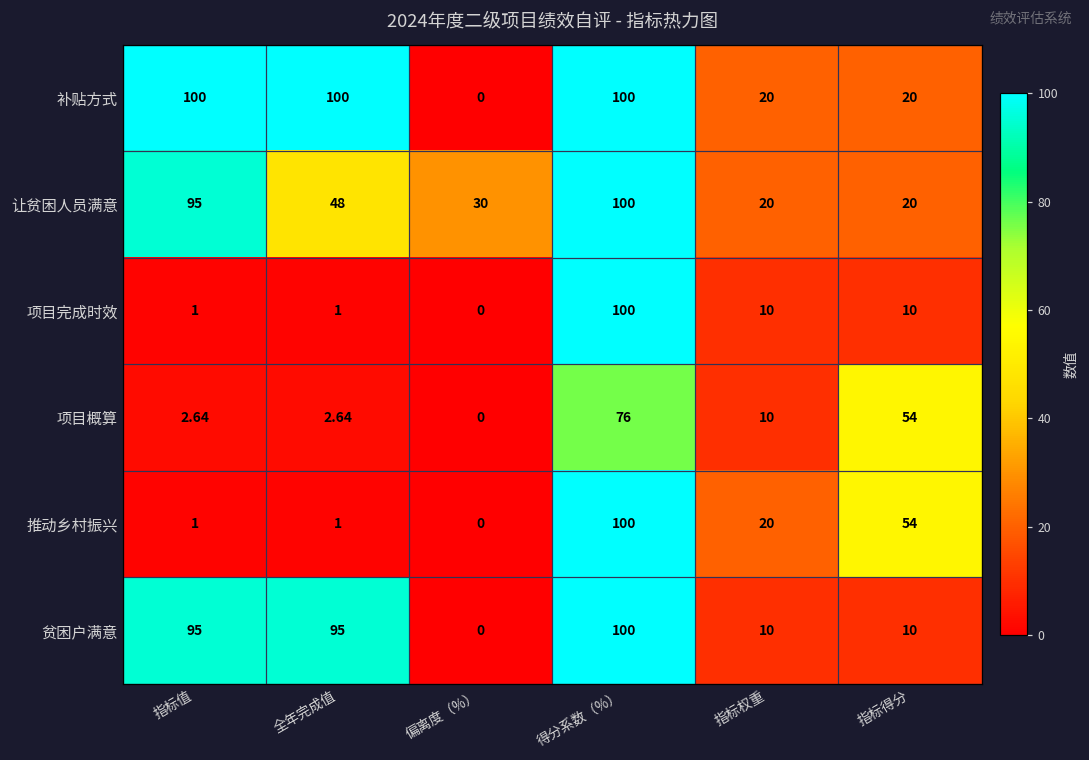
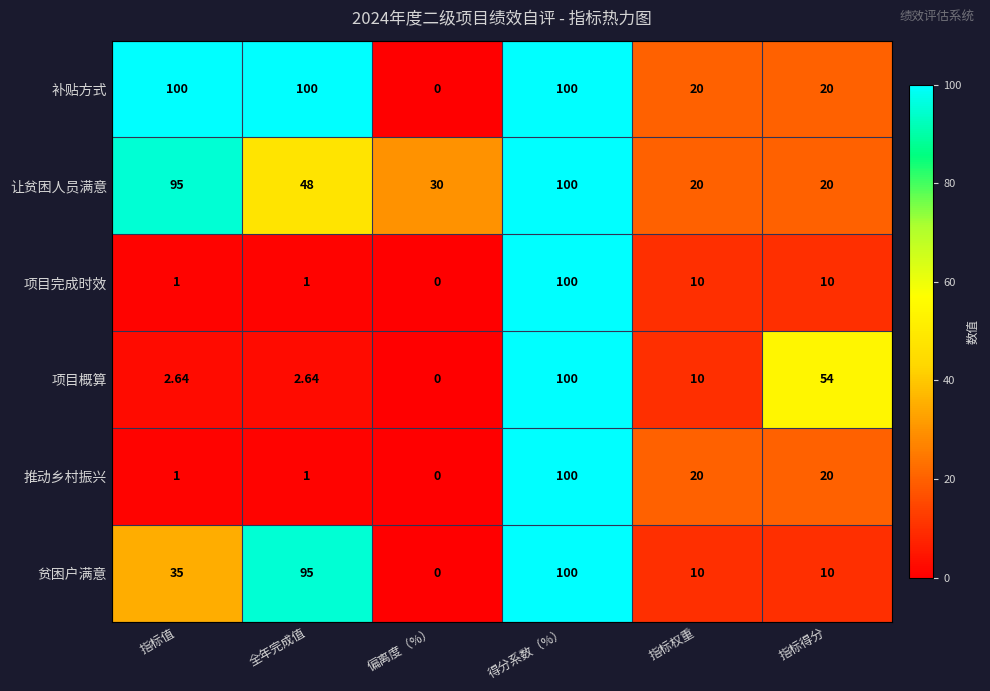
  {
    "补贴方式": {
      "指标值": 100,
      "全年完成值": 100,
      "偏离度（%）": 0,
      "得分系数（%）": 100,
      "指标权重": 20,
      "指标得分": 20
    },
    "让贫困人员满意": {
      "指标值": 95,
      "全年完成值": 48,
      "偏离度（%）": 30,
      "得分系数（%）": 100,
      "指标权重": 20,
      "指标得分": 20
    },
    "项目完成时效": {
      "指标值": 1,
      "全年完成值": 1,
      "偏离度（%）": 0,
      "得分系数（%）": 100,
      "指标权重": 10,
      "指标得分": 10
    },
    "项目概算": {
      "指标值": 2.64,
      "全年完成值": 2.64,
      "偏离度（%）": 0,
-     "得分系数（%）": 76,
+     "得分系数（%）": 100,
      "指标权重": 10,
      "指标得分": 54
    },
    "推动乡村振兴": {
      "指标值": 1,
      "全年完成值": 1,
      "偏离度（%）": 0,
      "得分系数（%）": 100,
      "指标权重": 20,
-     "指标得分": 54
+     "指标得分": 20
    },
    "贫困户满意": {
-     "指标值": 95,
+     "指标值": 35,
      "全年完成值": 95,
      "偏离度（%）": 0,
      "得分系数（%）": 100,
      "指标权重": 10,
      "指标得分": 10
    }
  }
